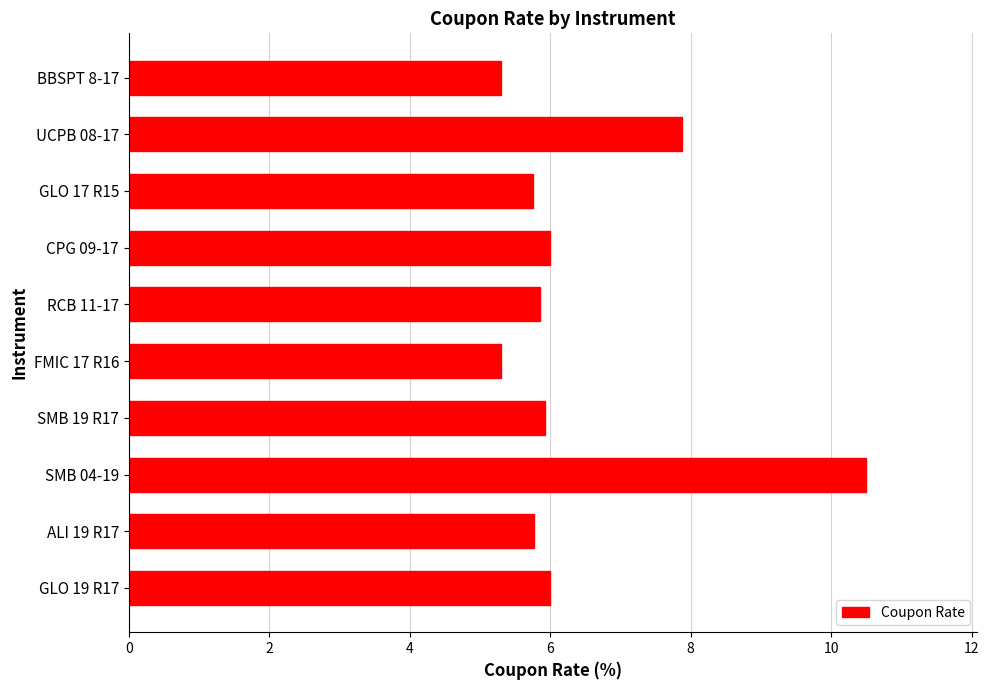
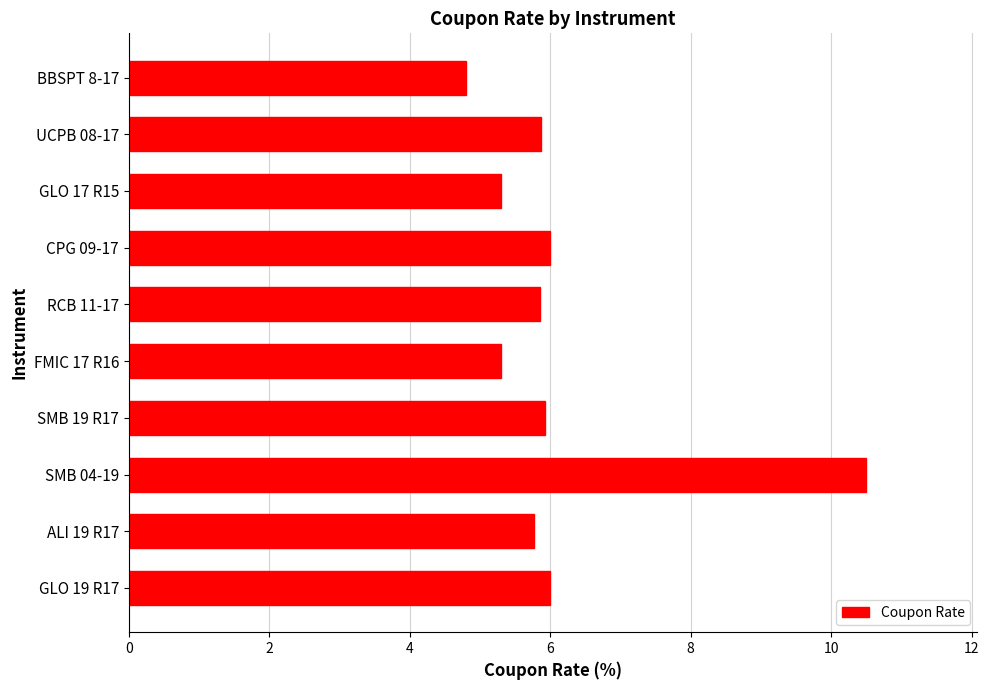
  {
-   "BBSPT 8-17": 5.3,
-   "UCPB 08-17": 7.9,
-   "GLO 17 R15": 5.8,
+   "BBSPT 8-17": 4.8,
+   "UCPB 08-17": 5.9,
+   "GLO 17 R15": 5.3,
    "CPG 09-17": 6.0,
    "RCB 11-17": 5.9,
    "FMIC 17 R16": 5.3,
    "SMB 19 R17": 5.9,
    "SMB 04-19": 10.5,
    "ALI 19 R17": 5.8,
    "GLO 19 R17": 6.0
  }
